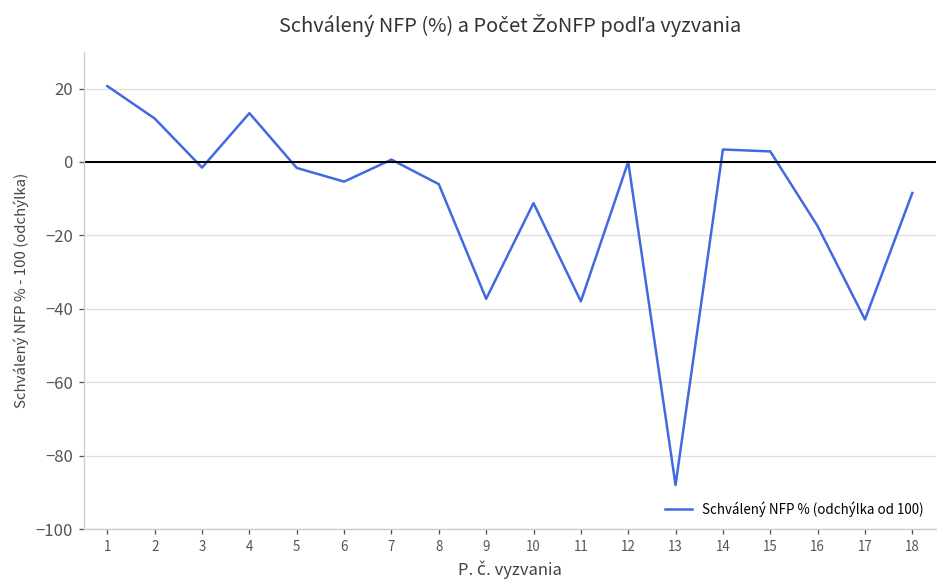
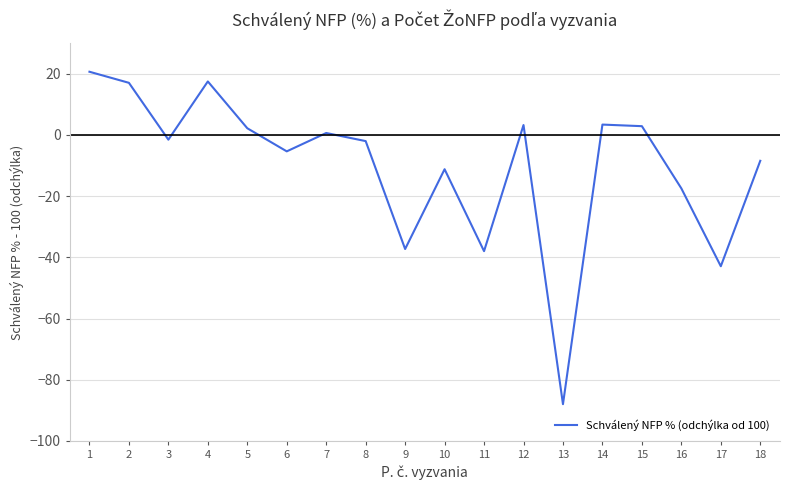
  {
    "1": 21,
-   "2": 12,
+   "2": 17,
    "3": -2,
-   "4": 13,
-   "5": -2,
+   "4": 17,
+   "5": 2,
    "6": -5,
    "7": 1,
-   "8": -6,
+   "8": -2,
    "9": -37,
    "10": -11,
    "11": -38,
-   "12": 0,
+   "12": 3,
    "13": -88,
    "14": 3,
    "15": 3,
    "16": -17,
    "17": -43,
    "18": -8
  }
